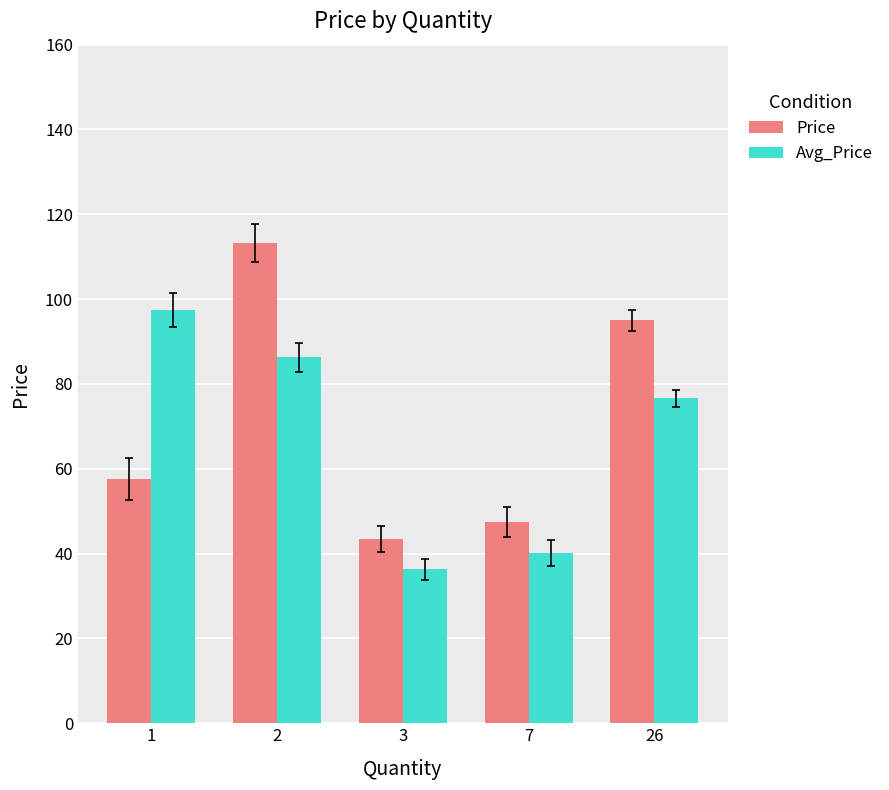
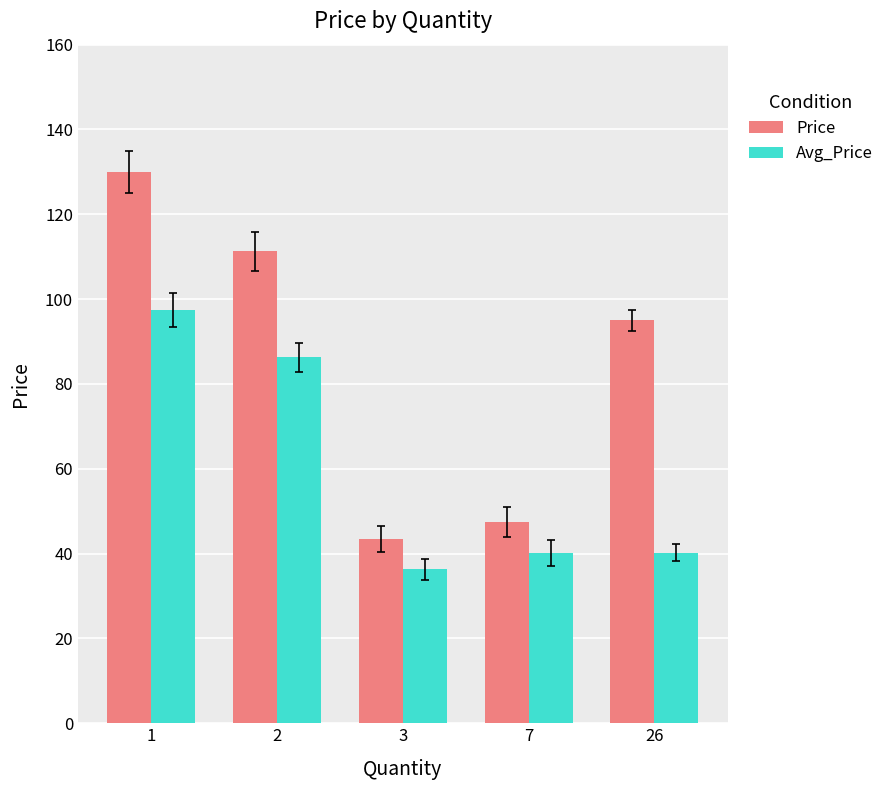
  {
    "Price": {
-     "1": 58,
-     "2": 113,
+     "1": 130,
+     "2": 111,
      "3": 43,
      "7": 48,
      "26": 95
    },
    "Avg_Price": {
      "1": 98,
      "2": 86,
      "3": 36,
      "7": 40,
-     "26": 77
+     "26": 40
    }
  }
